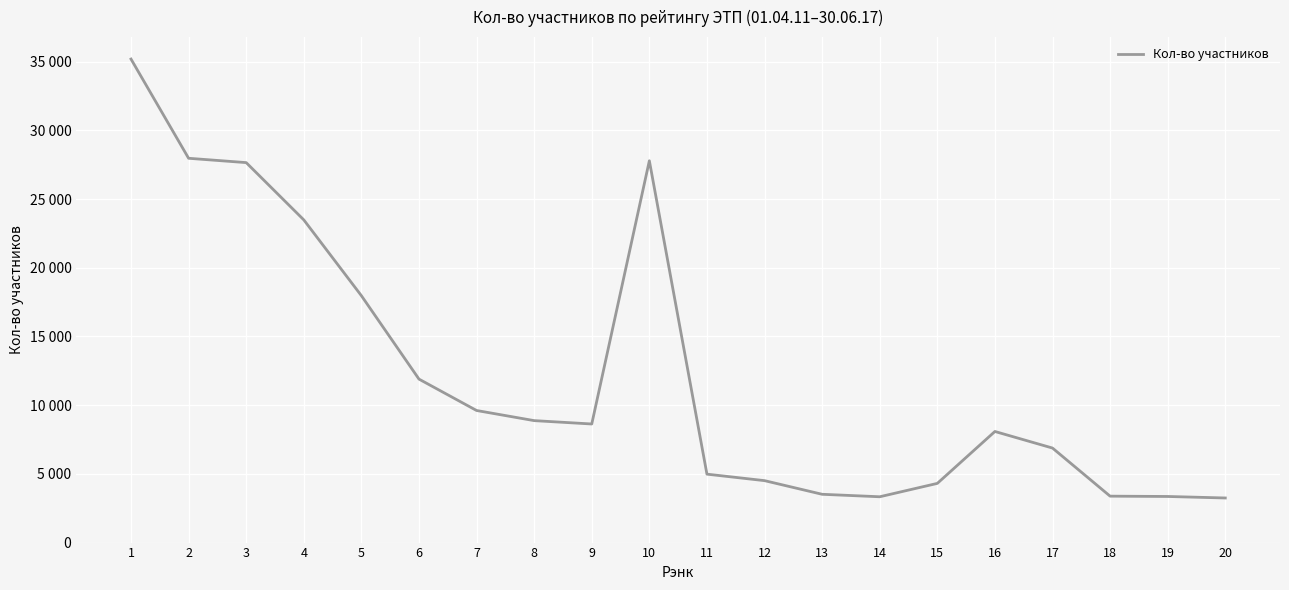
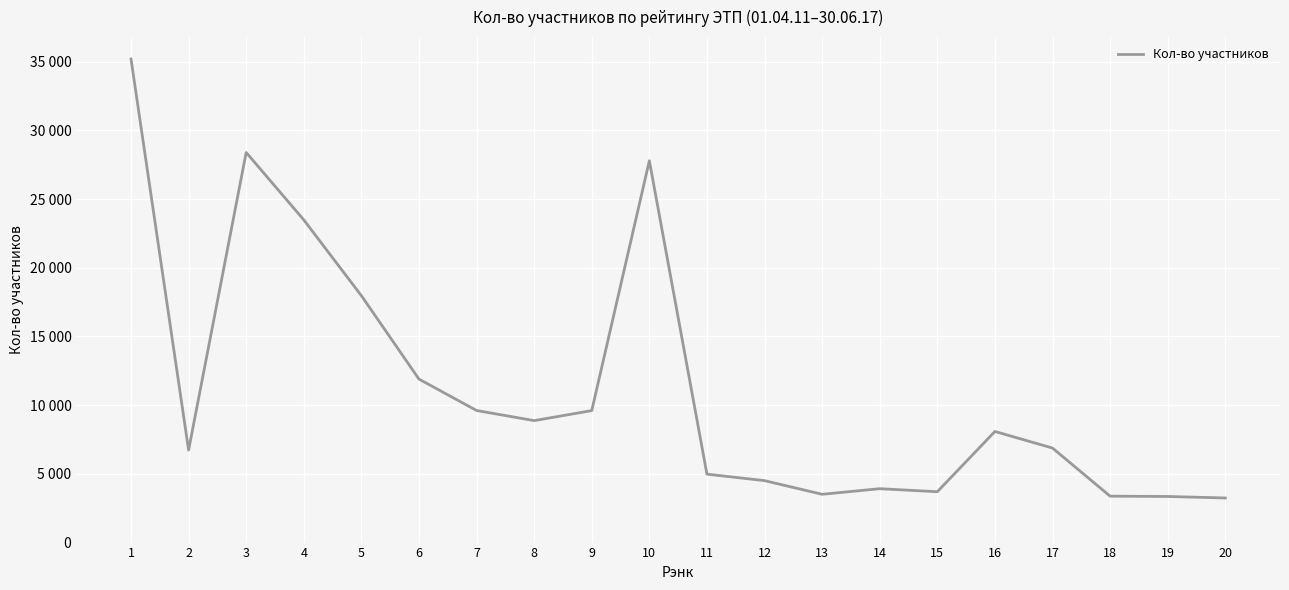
  {
    "1": 35200,
-   "2": 28000,
-   "3": 27600,
+   "2": 6700,
+   "3": 28400,
    "4": 23500,
    "5": 18000,
    "6": 11900,
    "7": 9600,
    "8": 8900,
-   "9": 8600,
+   "9": 9600,
    "10": 27800,
    "11": 5000,
    "12": 4500,
    "13": 3500,
-   "14": 3300,
-   "15": 4300,
+   "14": 3900,
+   "15": 3700,
    "16": 8100,
    "17": 6900,
    "18": 3400,
    "19": 3400,
    "20": 3200
  }
